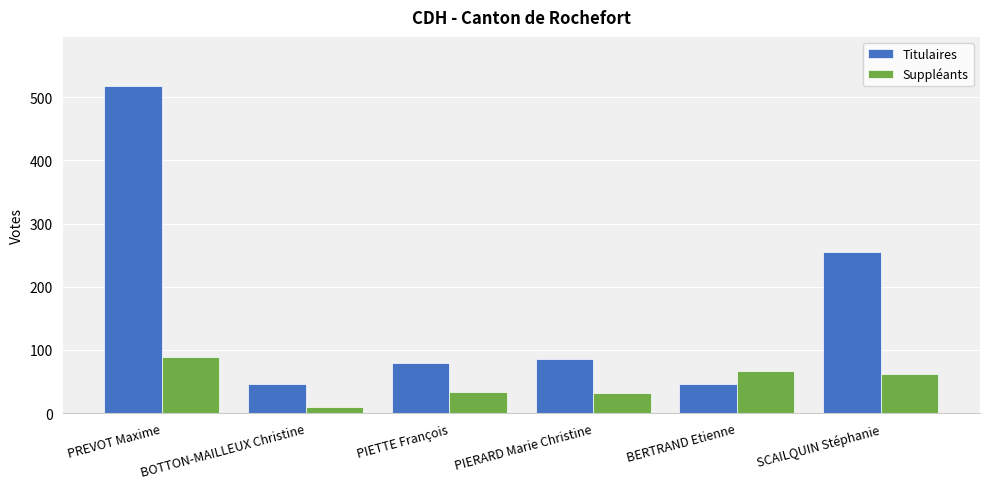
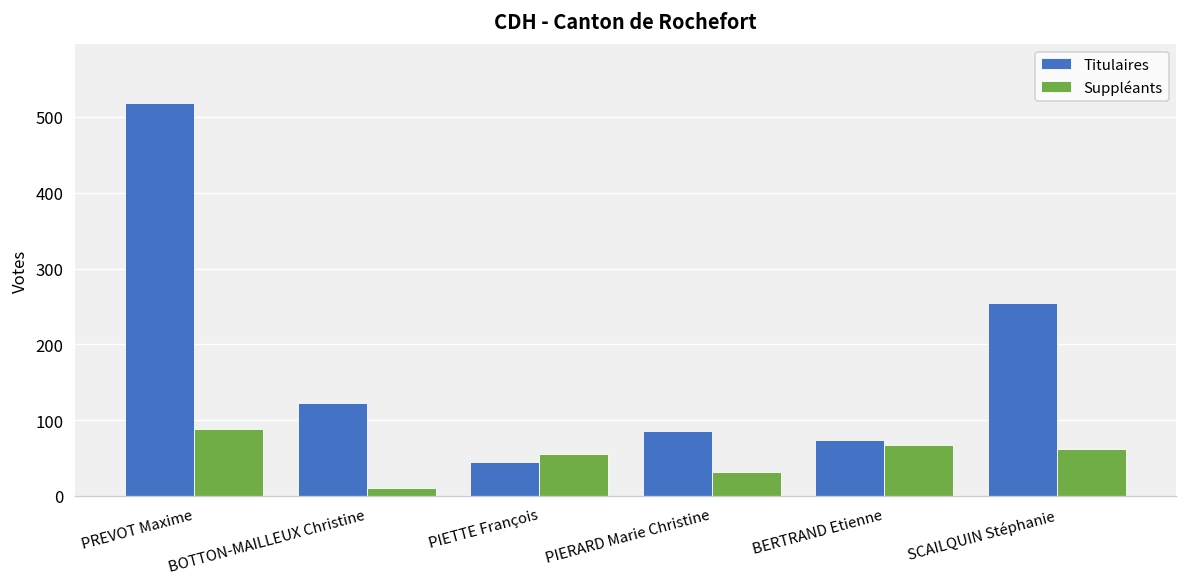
  {
    "Titulaires": {
      "PREVOT Maxime": 520,
-     "BOTTON-MAILLEUX Christine": 50,
-     "PIETTE François": 80,
+     "BOTTON-MAILLEUX Christine": 120,
+     "PIETTE François": 40,
      "PIERARD Marie Christine": 90,
-     "BERTRAND Etienne": 50,
+     "BERTRAND Etienne": 70,
      "SCAILQUIN Stéphanie": 260
    },
    "Suppléants": {
      "PREVOT Maxime": 90,
      "BOTTON-MAILLEUX Christine": 10,
-     "PIETTE François": 30,
+     "PIETTE François": 60,
      "PIERARD Marie Christine": 30,
      "BERTRAND Etienne": 70,
      "SCAILQUIN Stéphanie": 60
    }
  }
